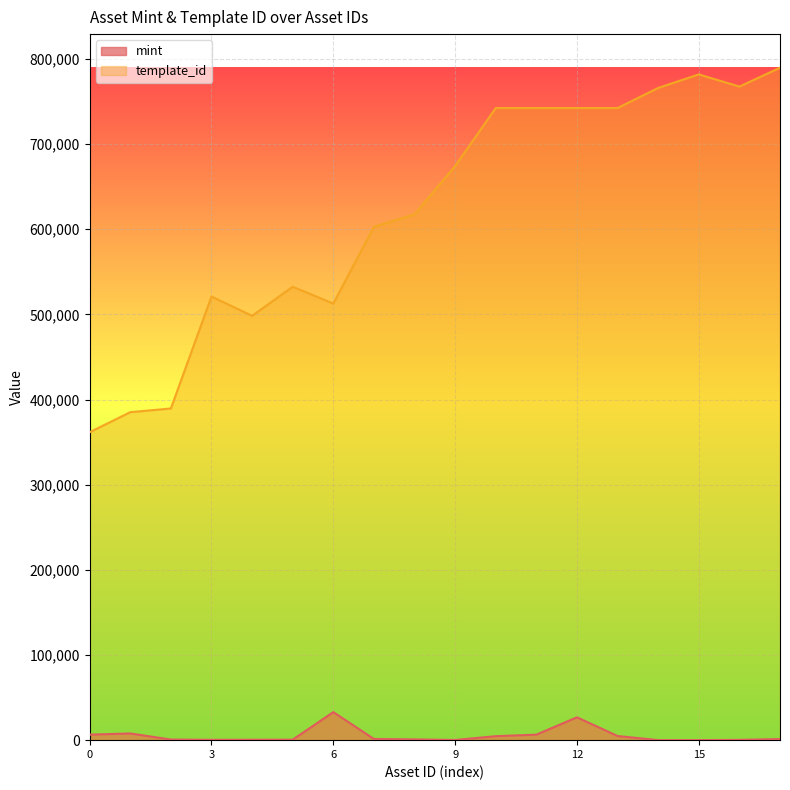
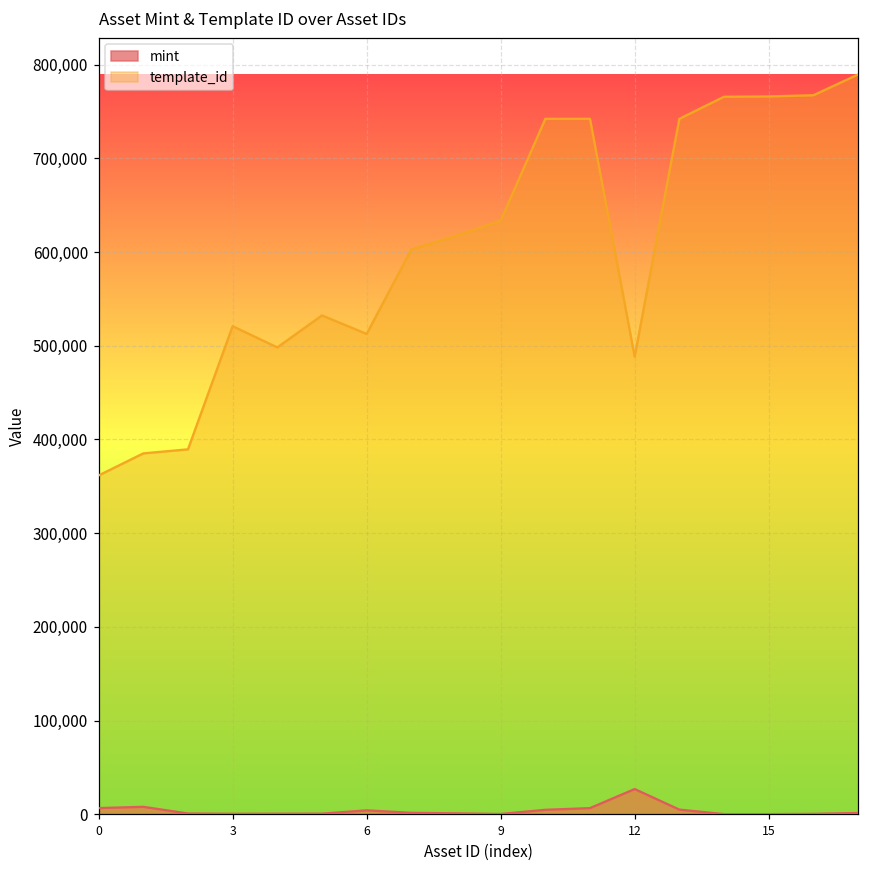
  {
    "mint": {
      "0": "10,000",
      "3": "0",
-     "6": "30,000",
+     "6": "0",
      "9": "0",
      "12": "30,000",
      "15": "0"
    },
    "template_id": {
      "0": "360,000",
      "3": "520,000",
      "6": "510,000",
-     "9": "670,000",
-     "12": "740,000",
-     "15": "780,000"
+     "9": "630,000",
+     "12": "490,000",
+     "15": "770,000"
    }
  }
